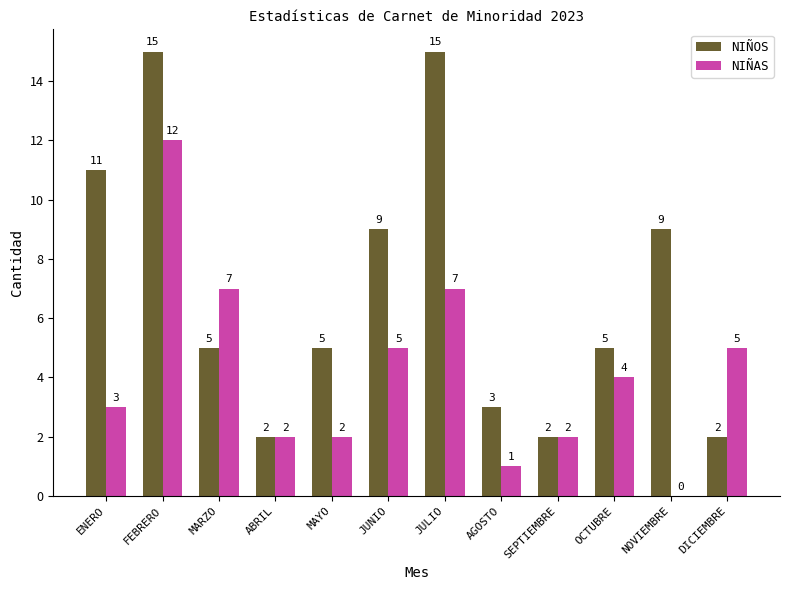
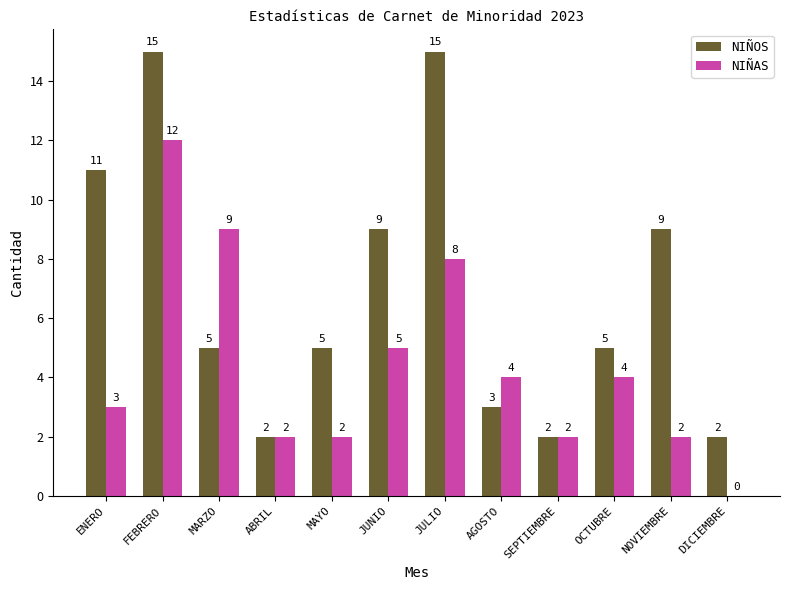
  {
    "NIÑOS": {
      "ENERO": 11,
      "FEBRERO": 15,
      "MARZO": 5,
      "ABRIL": 2,
      "MAYO": 5,
      "JUNIO": 9,
      "JULIO": 15,
      "AGOSTO": 3,
      "SEPTIEMBRE": 2,
      "OCTUBRE": 5,
      "NOVIEMBRE": 9,
      "DICIEMBRE": 2
    },
    "NIÑAS": {
      "ENERO": 3,
      "FEBRERO": 12,
-     "MARZO": 7,
+     "MARZO": 9,
      "ABRIL": 2,
      "MAYO": 2,
      "JUNIO": 5,
-     "JULIO": 7,
-     "AGOSTO": 1,
+     "JULIO": 8,
+     "AGOSTO": 4,
      "SEPTIEMBRE": 2,
      "OCTUBRE": 4,
-     "NOVIEMBRE": 0,
-     "DICIEMBRE": 5
+     "NOVIEMBRE": 2,
+     "DICIEMBRE": 0
    }
  }
